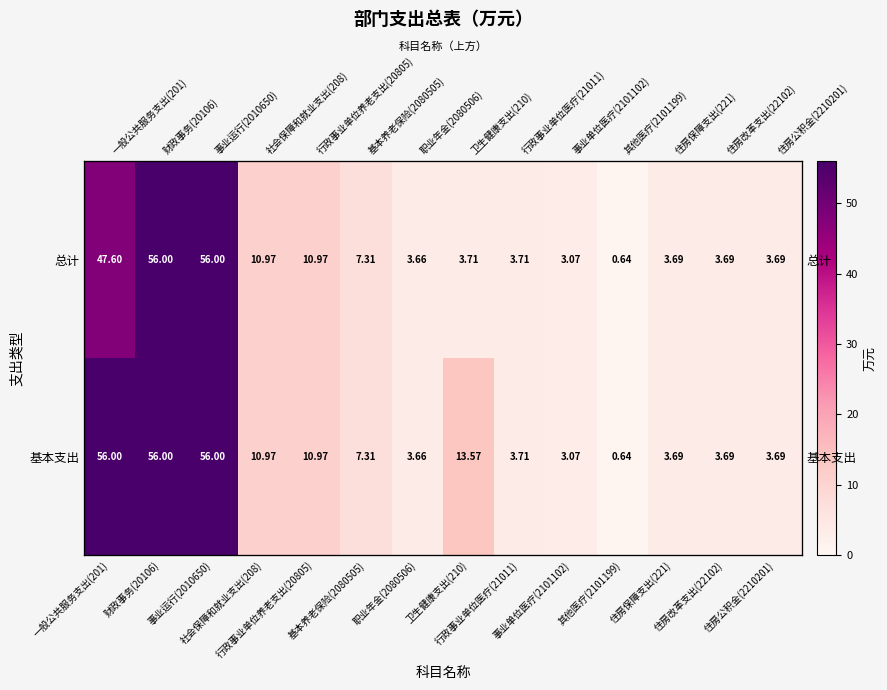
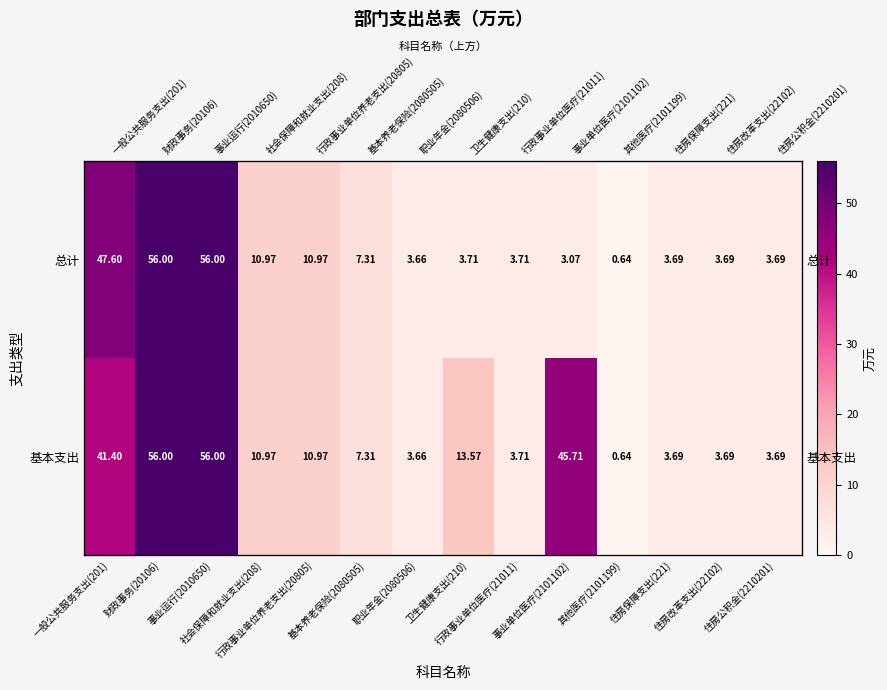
  {
    "总计": {
      "一般公共服务支出(201)": 47.60,
      "财政事务(20106)": 56.00,
      "事业运行(2010650)": 56.00,
      "社会保障和就业支出(208)": 10.97,
      "行政事业单位养老支出(20805)": 10.97,
      "基本养老保险(2080505)": 7.31,
      "职业年金(2080506)": 3.66,
      "卫生健康支出(210)": 3.71,
      "行政事业单位医疗(21011)": 3.71,
      "事业单位医疗(2101102)": 3.07,
      "其他医疗(2101199)": 0.64,
      "住房保障支出(221)": 3.69,
      "住房改革支出(22102)": 3.69,
      "住房公积金(2210201)": 3.69
    },
    "基本支出": {
-     "一般公共服务支出(201)": 56.00,
+     "一般公共服务支出(201)": 41.40,
      "财政事务(20106)": 56.00,
      "事业运行(2010650)": 56.00,
      "社会保障和就业支出(208)": 10.97,
      "行政事业单位养老支出(20805)": 10.97,
      "基本养老保险(2080505)": 7.31,
      "职业年金(2080506)": 3.66,
      "卫生健康支出(210)": 13.57,
      "行政事业单位医疗(21011)": 3.71,
-     "事业单位医疗(2101102)": 3.07,
+     "事业单位医疗(2101102)": 45.71,
      "其他医疗(2101199)": 0.64,
      "住房保障支出(221)": 3.69,
      "住房改革支出(22102)": 3.69,
      "住房公积金(2210201)": 3.69
    }
  }
